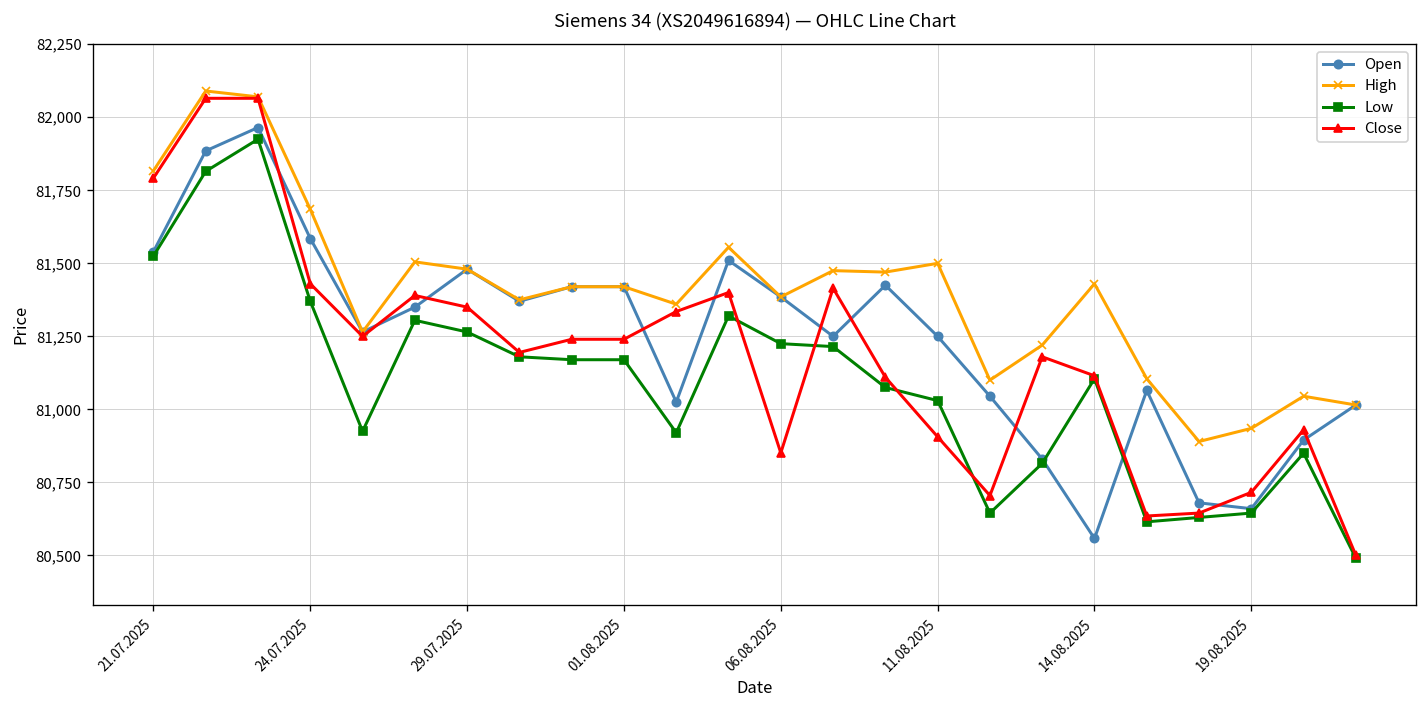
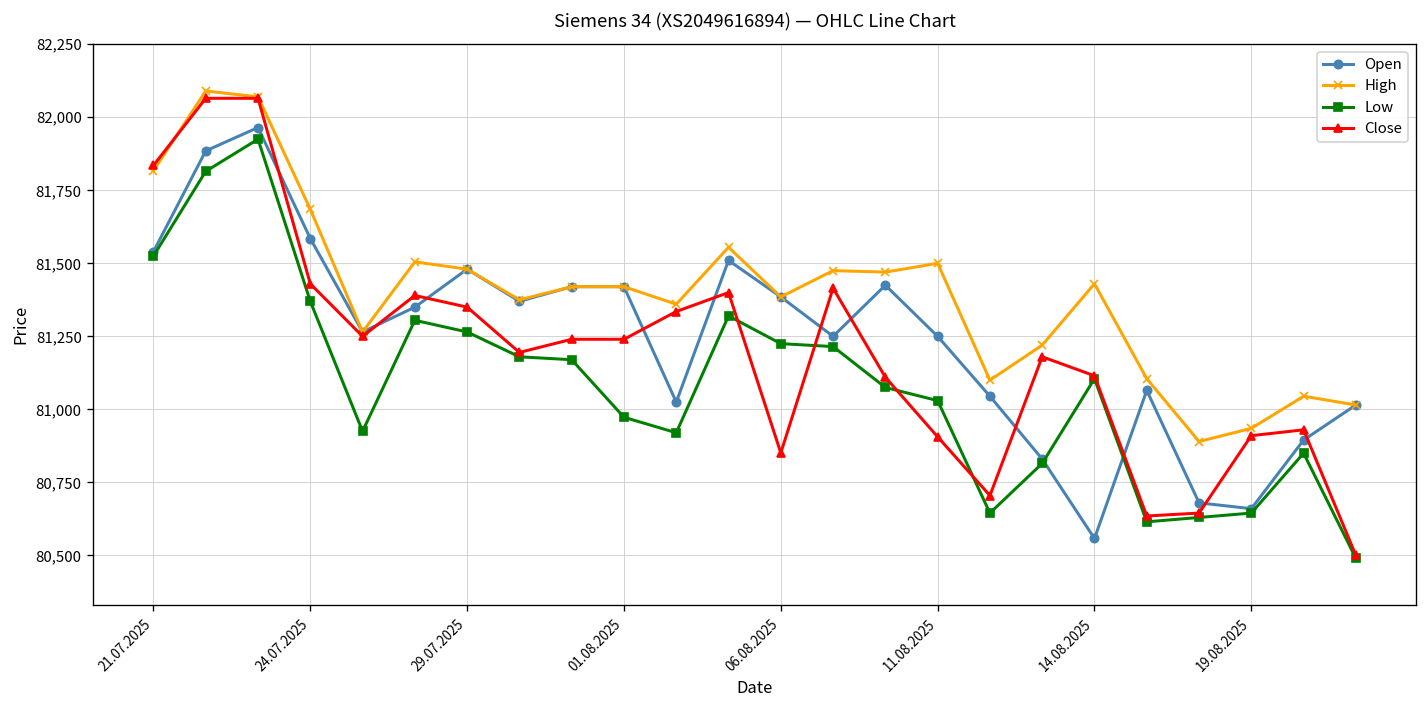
  {
    "Open": {
      "21.07.2025": "81,540",
      "24.07.2025": "81,590",
      "11.08.2025": "81,250",
      "14.08.2025": "80,560",
      "19.08.2025": "80,660"
    },
    "High": {
      "21.07.2025": "81,820",
      "24.07.2025": "81,690",
      "11.08.2025": "81,500",
      "14.08.2025": "81,430",
      "19.08.2025": "80,940"
    },
    "Low": {
      "21.07.2025": "81,530",
      "24.07.2025": "81,370",
      "29.07.2025": "81,270",
-     "01.08.2025": "81,170",
+     "01.08.2025": "80,970",
      "06.08.2025": "81,230",
      "11.08.2025": "81,030",
      "19.08.2025": "80,650"
    },
    "Close": {
-     "21.07.2025": "81,790",
+     "21.07.2025": "81,840",
      "24.07.2025": "81,430",
      "29.07.2025": "81,350",
      "01.08.2025": "81,240",
      "06.08.2025": "80,850",
      "11.08.2025": "80,910",
-     "19.08.2025": "80,720"
+     "19.08.2025": "80,910"
    }
  }
